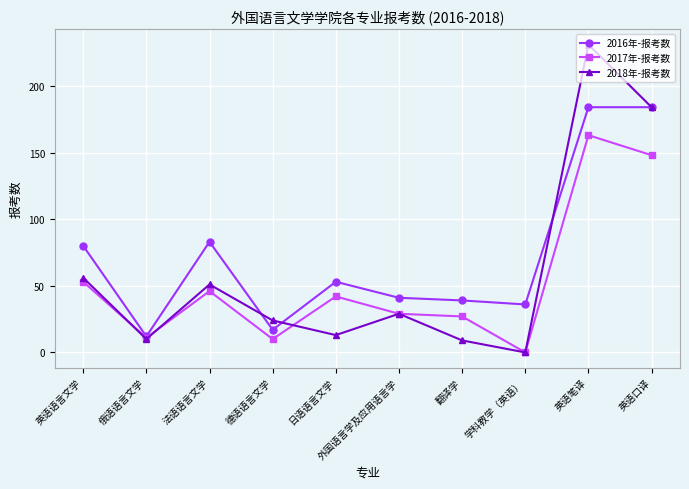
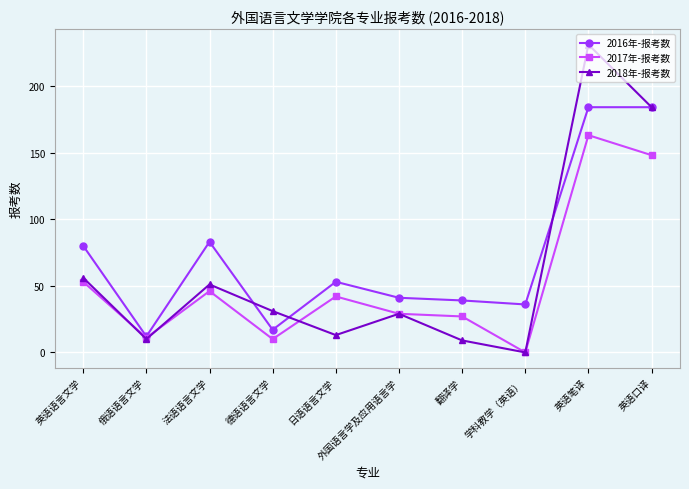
  {
    "2018年-报考数": {
      "英语语言文学": 56,
      "法语语言文学": 51,
-     "德语语言文学": 24,
+     "德语语言文学": 31,
      "日语语言文学": 13,
      "翻译学": 9
    }
  }
